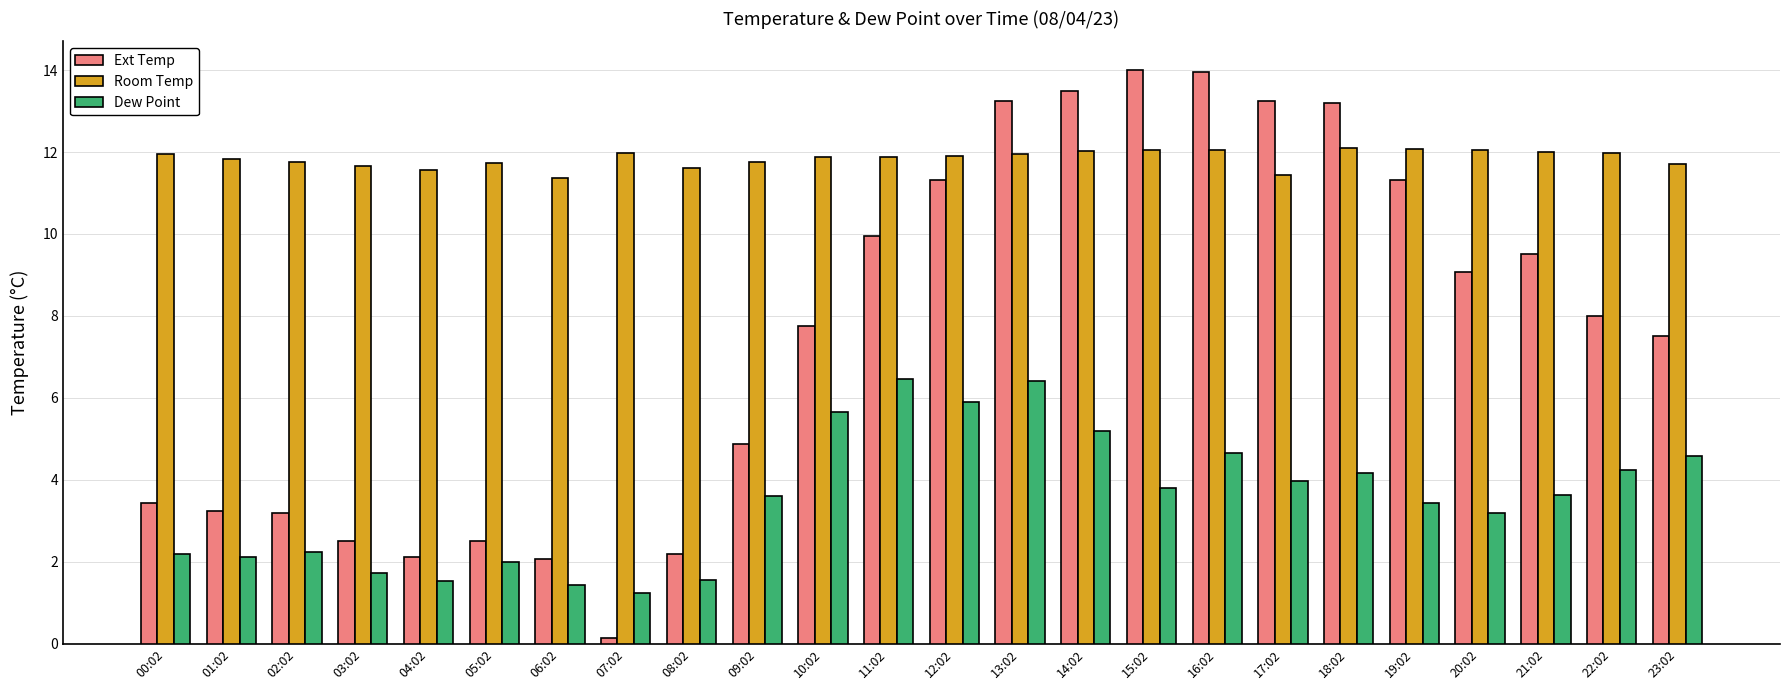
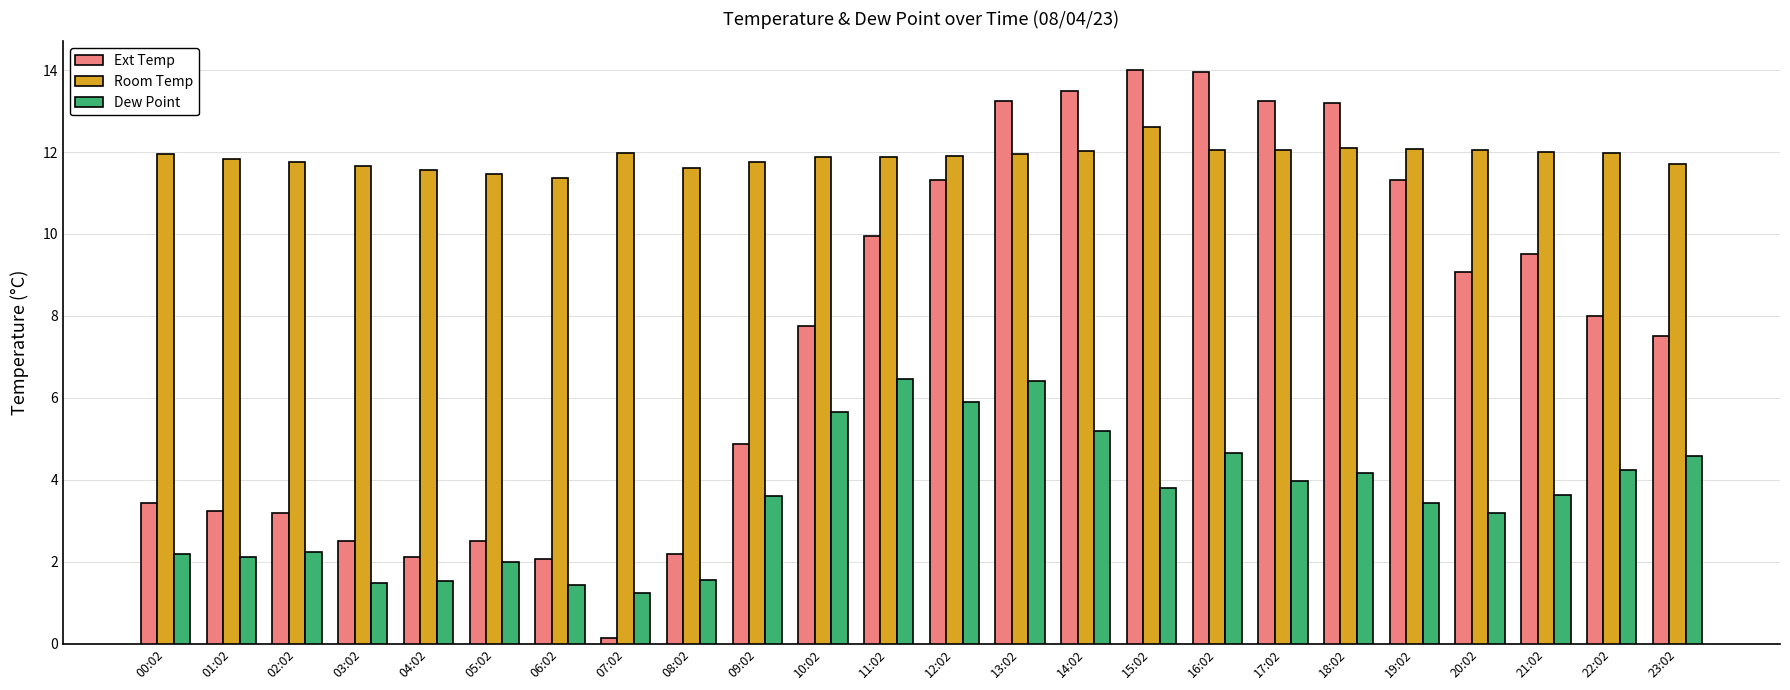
  {
    "Ext Temp": {
      "00:02": 3.4,
      "01:02": 3.3,
      "02:02": 3.2,
      "03:02": 2.5,
      "04:02": 2.1,
      "05:02": 2.5,
      "06:02": 2.1,
      "07:02": 0.1,
      "08:02": 2.2,
      "09:02": 4.9,
      "10:02": 7.8,
      "11:02": 9.9,
      "12:02": 11.3,
      "13:02": 13.3,
      "14:02": 13.5,
      "15:02": 14.0,
      "16:02": 13.9,
      "17:02": 13.3,
      "18:02": 13.2,
      "19:02": 11.3,
      "20:02": 9.1,
      "21:02": 9.5,
      "22:02": 8.0,
      "23:02": 7.5
    },
    "Room Temp": {
      "00:02": 12.0,
      "01:02": 11.8,
      "02:02": 11.8,
      "03:02": 11.7,
      "04:02": 11.6,
-     "05:02": 11.7,
+     "05:02": 11.5,
      "06:02": 11.4,
      "07:02": 12.0,
      "08:02": 11.6,
      "09:02": 11.8,
      "10:02": 11.9,
      "11:02": 11.9,
      "12:02": 11.9,
      "13:02": 12.0,
      "14:02": 12.0,
-     "15:02": 12.1,
+     "15:02": 12.6,
      "16:02": 12.1,
-     "17:02": 11.4,
+     "17:02": 12.1,
      "18:02": 12.1,
      "19:02": 12.1,
      "20:02": 12.0,
      "21:02": 12.0,
      "22:02": 12.0,
      "23:02": 11.7
    },
    "Dew Point": {
      "00:02": 2.2,
      "01:02": 2.1,
      "02:02": 2.2,
-     "03:02": 1.7,
+     "03:02": 1.5,
      "04:02": 1.5,
      "05:02": 2.0,
      "06:02": 1.4,
      "07:02": 1.3,
      "08:02": 1.6,
      "09:02": 3.6,
      "10:02": 5.7,
      "11:02": 6.5,
      "12:02": 5.9,
      "13:02": 6.4,
      "14:02": 5.2,
      "15:02": 3.8,
      "16:02": 4.7,
      "17:02": 4.0,
      "18:02": 4.2,
      "19:02": 3.4,
      "20:02": 3.2,
      "21:02": 3.6,
      "22:02": 4.3,
      "23:02": 4.6
    }
  }
